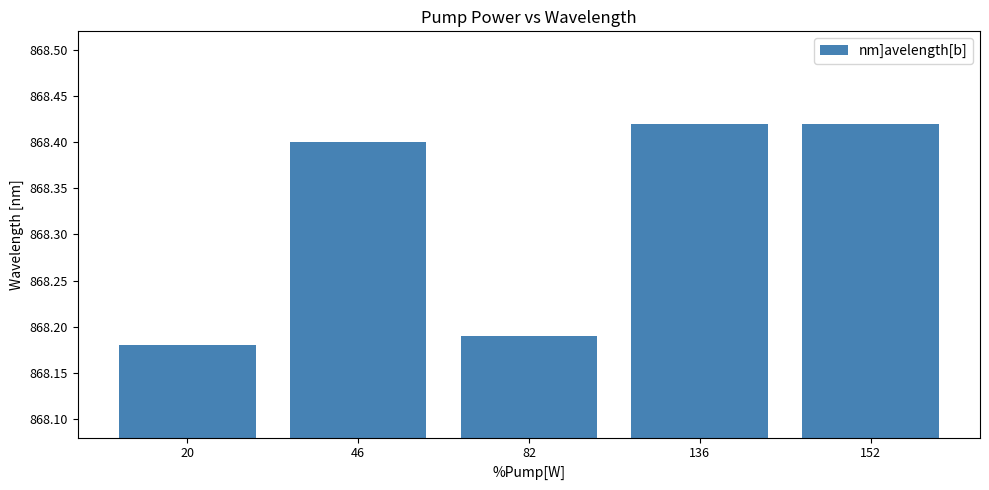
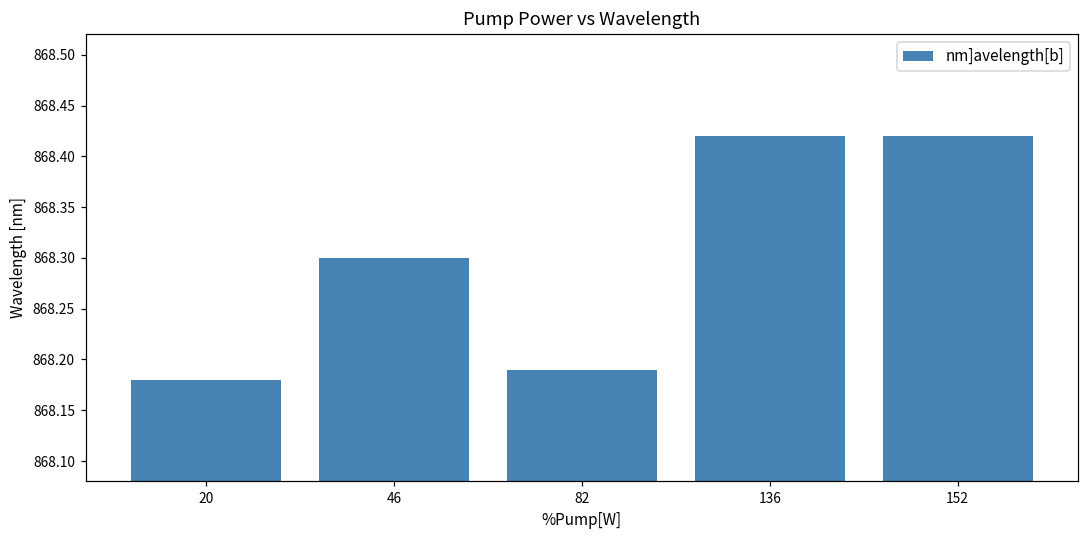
  {
    "20": 868.18,
-   "46": 868.4,
+   "46": 868.3,
    "82": 868.19,
    "136": 868.42,
    "152": 868.42
  }
